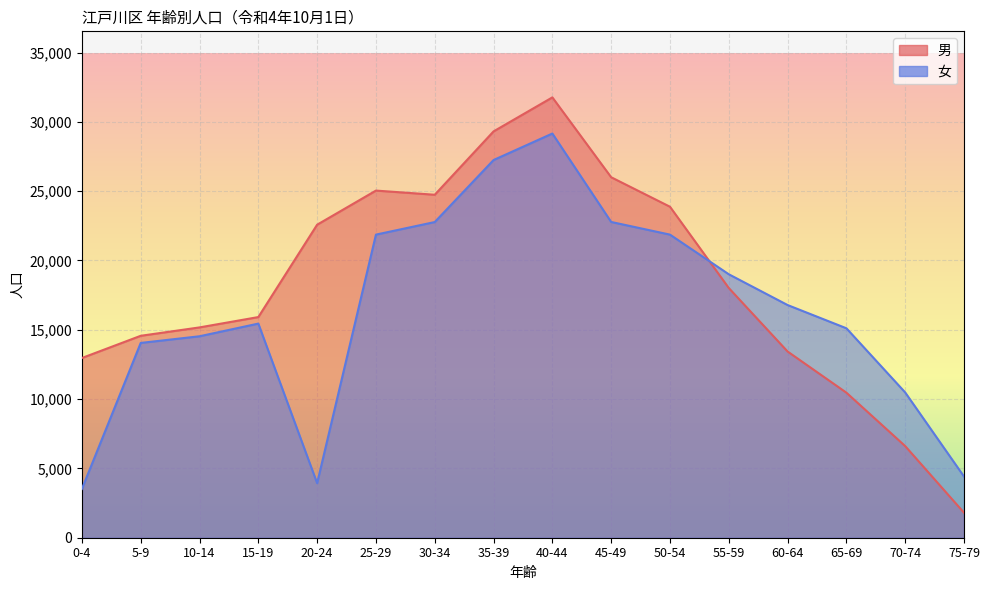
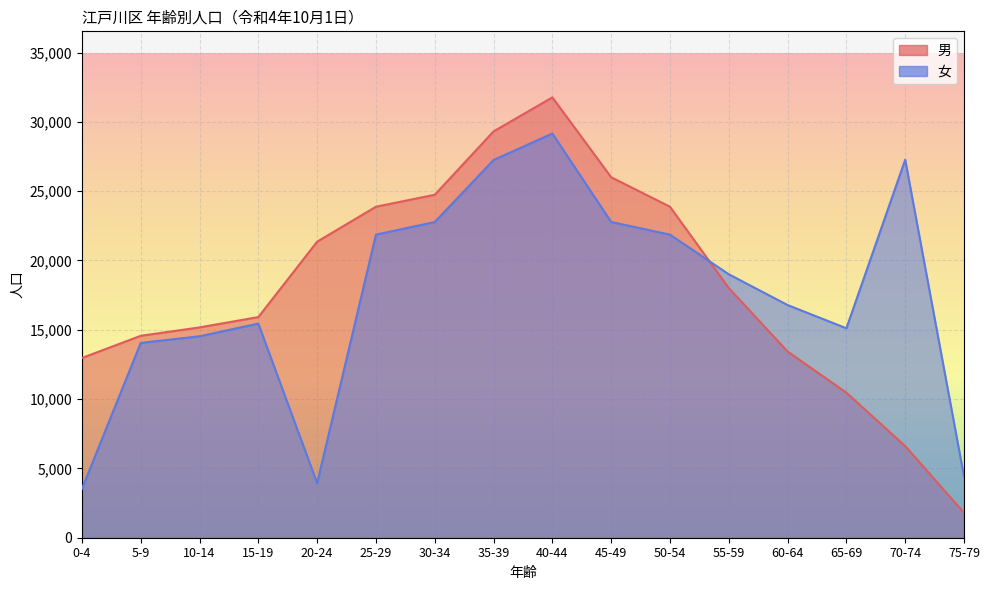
  {
    "男": {
      "0-4": "13,000",
      "5-9": "14,600",
      "10-14": "15,200",
      "15-19": "15,900",
-     "20-24": "22,600",
-     "25-29": "25,000",
+     "20-24": "21,400",
+     "25-29": "23,900",
      "30-34": "24,700",
      "35-39": "29,300",
      "40-44": "31,800",
      "45-49": "26,000",
      "50-54": "23,900",
      "55-59": "18,000",
      "60-64": "13,400",
      "65-69": "10,500",
      "70-74": "6,600",
      "75-79": "1,800"
    },
    "女": {
      "0-4": "3,500",
      "5-9": "14,100",
      "10-14": "14,500",
      "15-19": "15,400",
      "20-24": "3,900",
      "25-29": "21,900",
      "30-34": "22,800",
      "35-39": "27,200",
      "40-44": "29,200",
      "45-49": "22,800",
      "50-54": "21,900",
      "55-59": "19,000",
      "60-64": "16,800",
      "65-69": "15,100",
-     "70-74": "10,500",
+     "70-74": "27,300",
      "75-79": "4,400"
    }
  }
